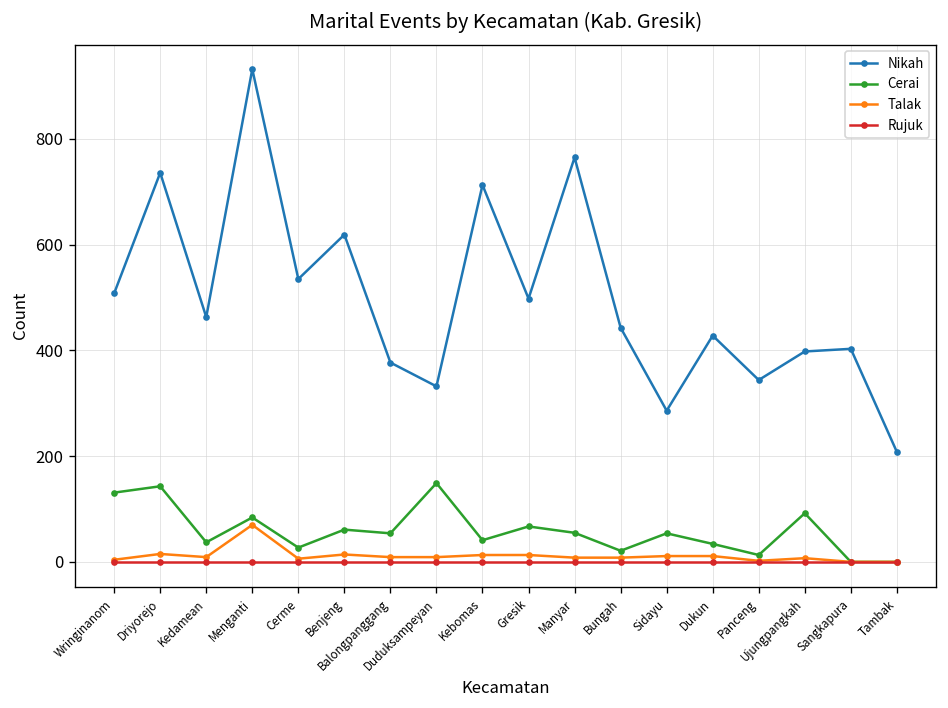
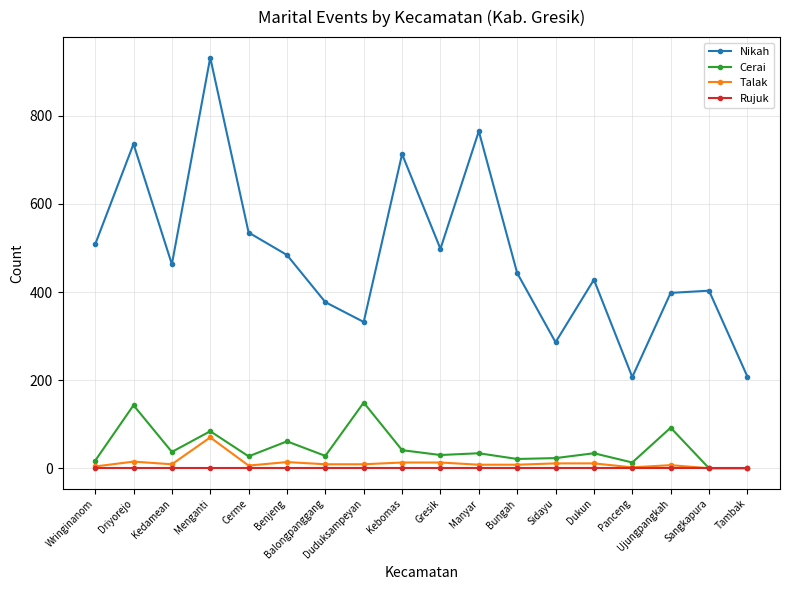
  {
    "Nikah": {
      "Wringinanom": 510,
      "Driyorejo": 740,
      "Kedamean": 460,
      "Menganti": 930,
      "Cerme": 540,
-     "Benjeng": 620,
+     "Benjeng": 480,
      "Balongpanggang": 380,
      "Duduksampeyan": 330,
      "Kebomas": 710,
      "Gresik": 500,
      "Manyar": 770,
      "Bungah": 440,
      "Sidayu": 290,
      "Dukun": 430,
-     "Panceng": 340,
+     "Panceng": 210,
      "Ujungpangkah": 400,
      "Sangkapura": 400,
      "Tambak": 210
    },
    "Cerai": {
-     "Wringinanom": 130,
+     "Wringinanom": 20,
      "Driyorejo": 140,
      "Kedamean": 40,
      "Menganti": 80,
      "Cerme": 30,
      "Benjeng": 60,
-     "Balongpanggang": 50,
+     "Balongpanggang": 30,
      "Duduksampeyan": 150,
      "Kebomas": 40,
-     "Gresik": 70,
-     "Manyar": 60,
+     "Gresik": 30,
+     "Manyar": 30,
      "Bungah": 20,
-     "Sidayu": 50,
+     "Sidayu": 20,
      "Dukun": 30,
      "Panceng": 10,
      "Ujungpangkah": 90
    },
    "Talak": {
      "Driyorejo": 20,
      "Kedamean": 10,
      "Menganti": 70,
      "Cerme": 10,
      "Benjeng": 10,
      "Balongpanggang": 10,
      "Duduksampeyan": 10,
      "Kebomas": 10,
      "Gresik": 10,
      "Manyar": 10,
      "Bungah": 10,
      "Sidayu": 10,
      "Dukun": 10,
      "Ujungpangkah": 10
    },
    "Rujuk": {
      "Driyorejo": 0,
      "Kedamean": 0,
      "Menganti": 0,
      "Cerme": 0,
      "Benjeng": 0,
      "Balongpanggang": 0,
      "Duduksampeyan": 0,
      "Kebomas": 0,
      "Gresik": 0,
      "Manyar": 0,
      "Bungah": 0,
      "Sidayu": 0,
      "Dukun": 0,
      "Ujungpangkah": 0
    }
  }
